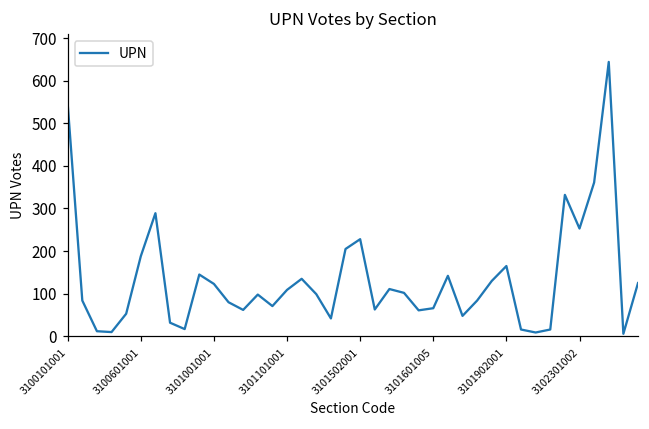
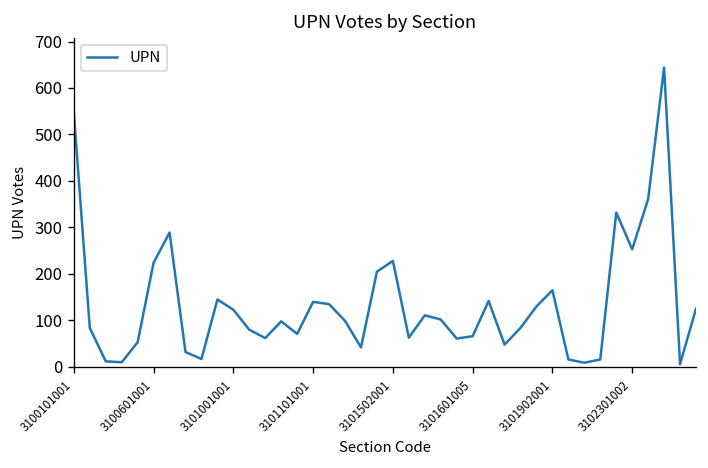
  {
    "3100101001": 550,
-   "3100601001": 190,
+   "3100601001": 220,
    "3101001001": 120,
-   "3101101001": 110,
+   "3101101001": 140,
    "3101502001": 230,
    "3101601005": 70,
    "3101902001": 170,
    "3102301002": 250
  }
